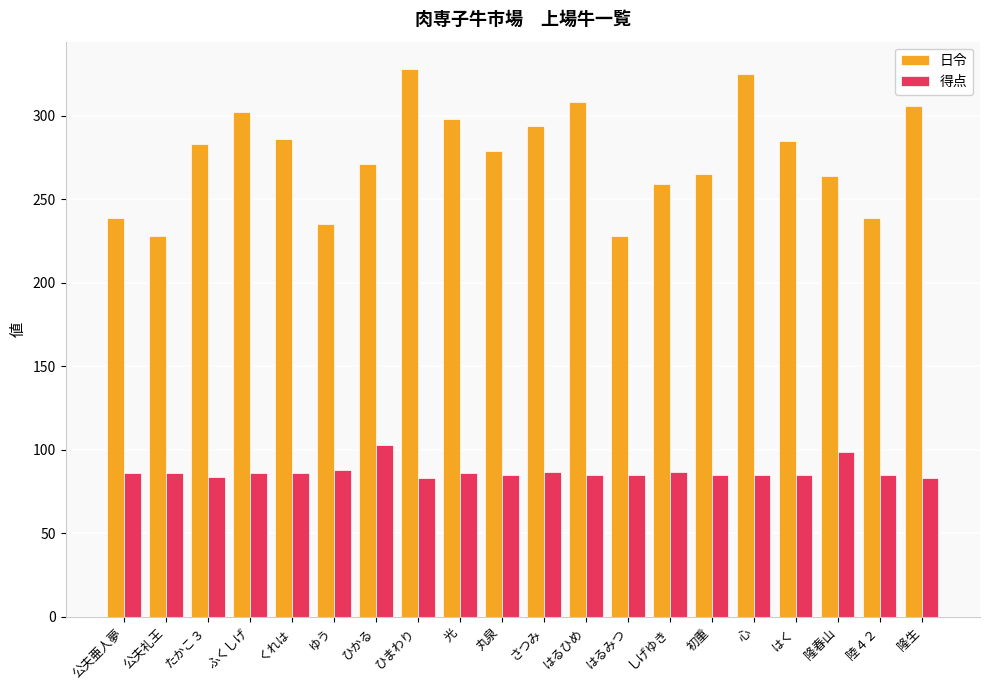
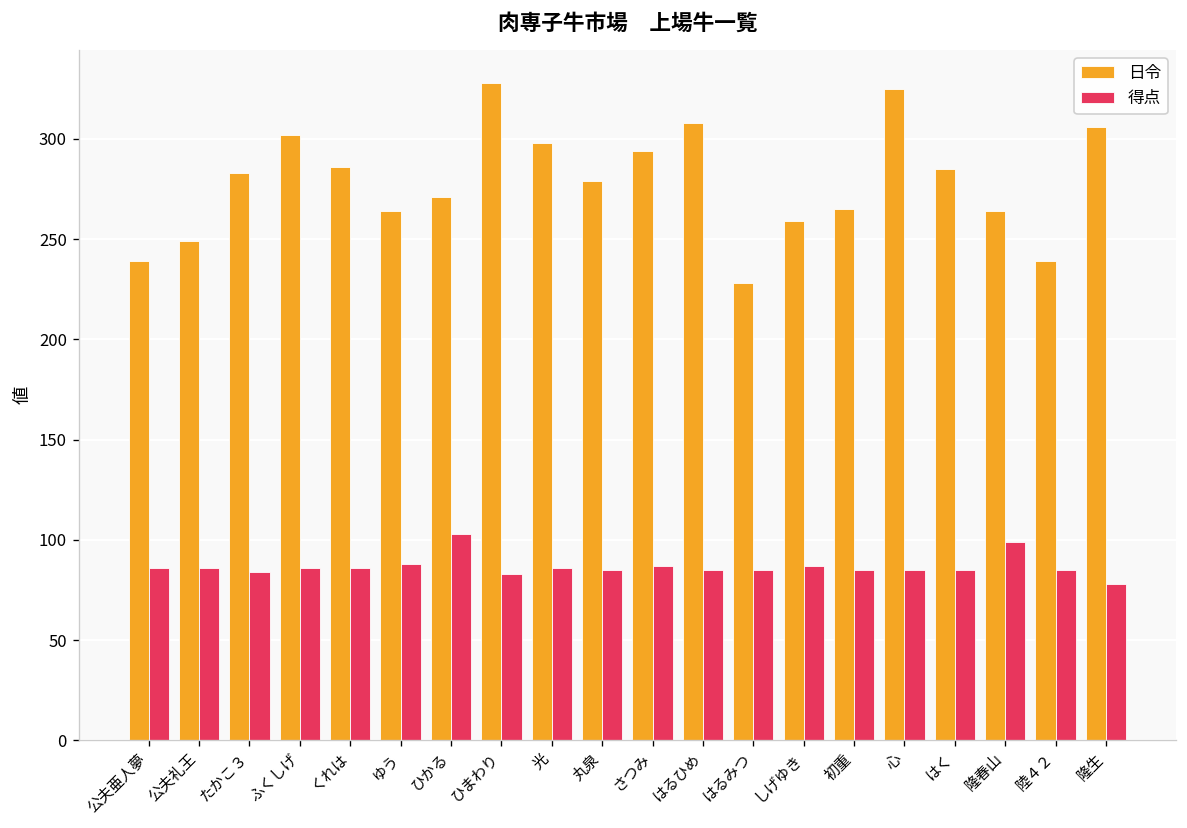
  {
    "日令": {
      "公夫亜人夢": 239,
-     "公夫礼王": 228,
+     "公夫礼王": 249,
      "たかこ３": 283,
      "ふくしげ": 302,
      "くれは": 286,
-     "ゆう": 235,
+     "ゆう": 264,
      "ひかる": 271,
      "ひまわり": 328,
      "光": 298,
      "丸泉": 279,
      "さつみ": 294,
      "はるひめ": 308,
      "はるみつ": 228,
      "しげゆき": 259,
      "初重": 265,
      "心": 325,
      "はく": 285,
      "隆春山": 264,
      "陸４２": 239,
      "隆生": 306
    },
    "得点": {
      "公夫亜人夢": 86,
      "公夫礼王": 86,
      "たかこ３": 84,
      "ふくしげ": 86,
      "くれは": 86,
      "ゆう": 88,
      "ひかる": 103,
      "ひまわり": 83,
      "光": 86,
      "丸泉": 85,
      "さつみ": 87,
      "はるひめ": 85,
      "はるみつ": 85,
      "しげゆき": 87,
      "初重": 85,
      "心": 85,
      "はく": 85,
      "隆春山": 99,
      "陸４２": 85,
-     "隆生": 83
+     "隆生": 78
    }
  }
